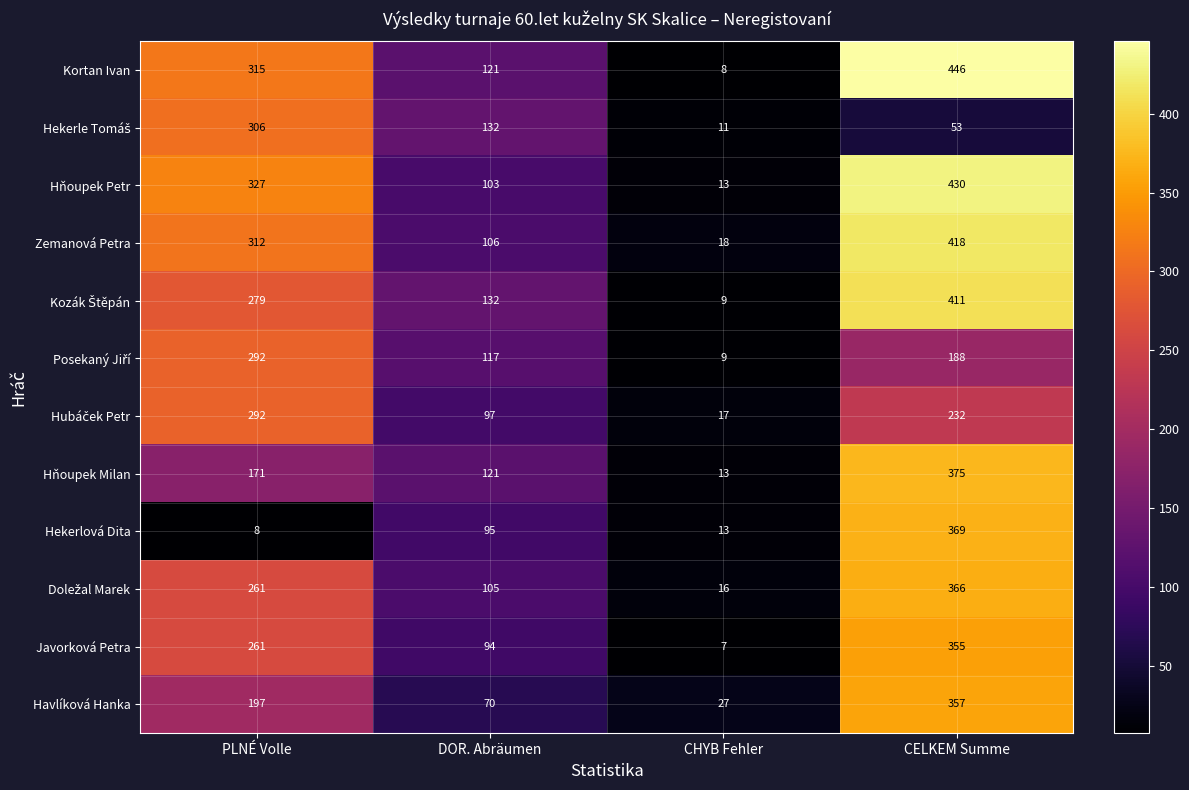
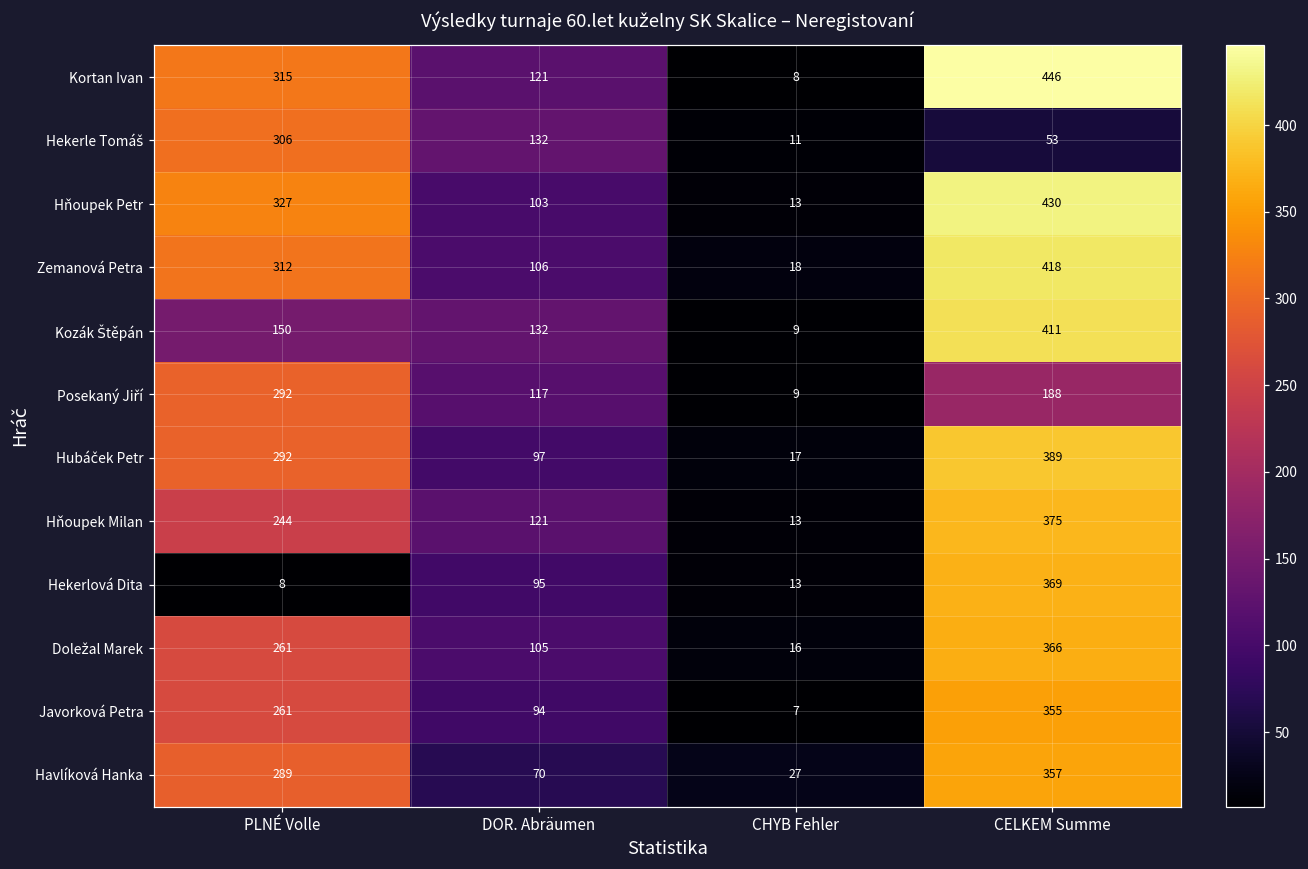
  {
    "Kortan Ivan": {
      "PLNÉ Volle": 315,
      "DOR. Abräumen": 121,
      "CHYB Fehler": 8,
      "CELKEM Summe": 446
    },
    "Hekerle Tomáš": {
      "PLNÉ Volle": 306,
      "DOR. Abräumen": 132,
      "CHYB Fehler": 11,
      "CELKEM Summe": 53
    },
    "Hňoupek Petr": {
      "PLNÉ Volle": 327,
      "DOR. Abräumen": 103,
      "CHYB Fehler": 13,
      "CELKEM Summe": 430
    },
    "Zemanová Petra": {
      "PLNÉ Volle": 312,
      "DOR. Abräumen": 106,
      "CHYB Fehler": 18,
      "CELKEM Summe": 418
    },
    "Kozák Štěpán": {
-     "PLNÉ Volle": 279,
+     "PLNÉ Volle": 150,
      "DOR. Abräumen": 132,
      "CHYB Fehler": 9,
      "CELKEM Summe": 411
    },
    "Posekaný Jiří": {
      "PLNÉ Volle": 292,
      "DOR. Abräumen": 117,
      "CHYB Fehler": 9,
      "CELKEM Summe": 188
    },
    "Hubáček Petr": {
      "PLNÉ Volle": 292,
      "DOR. Abräumen": 97,
      "CHYB Fehler": 17,
-     "CELKEM Summe": 232
+     "CELKEM Summe": 389
    },
    "Hňoupek Milan": {
-     "PLNÉ Volle": 171,
+     "PLNÉ Volle": 244,
      "DOR. Abräumen": 121,
      "CHYB Fehler": 13,
      "CELKEM Summe": 375
    },
    "Hekerlová Dita": {
      "PLNÉ Volle": 8,
      "DOR. Abräumen": 95,
      "CHYB Fehler": 13,
      "CELKEM Summe": 369
    },
    "Doležal Marek": {
      "PLNÉ Volle": 261,
      "DOR. Abräumen": 105,
      "CHYB Fehler": 16,
      "CELKEM Summe": 366
    },
    "Javorková Petra": {
      "PLNÉ Volle": 261,
      "DOR. Abräumen": 94,
      "CHYB Fehler": 7,
      "CELKEM Summe": 355
    },
    "Havlíková Hanka": {
-     "PLNÉ Volle": 197,
+     "PLNÉ Volle": 289,
      "DOR. Abräumen": 70,
      "CHYB Fehler": 27,
      "CELKEM Summe": 357
    }
  }
